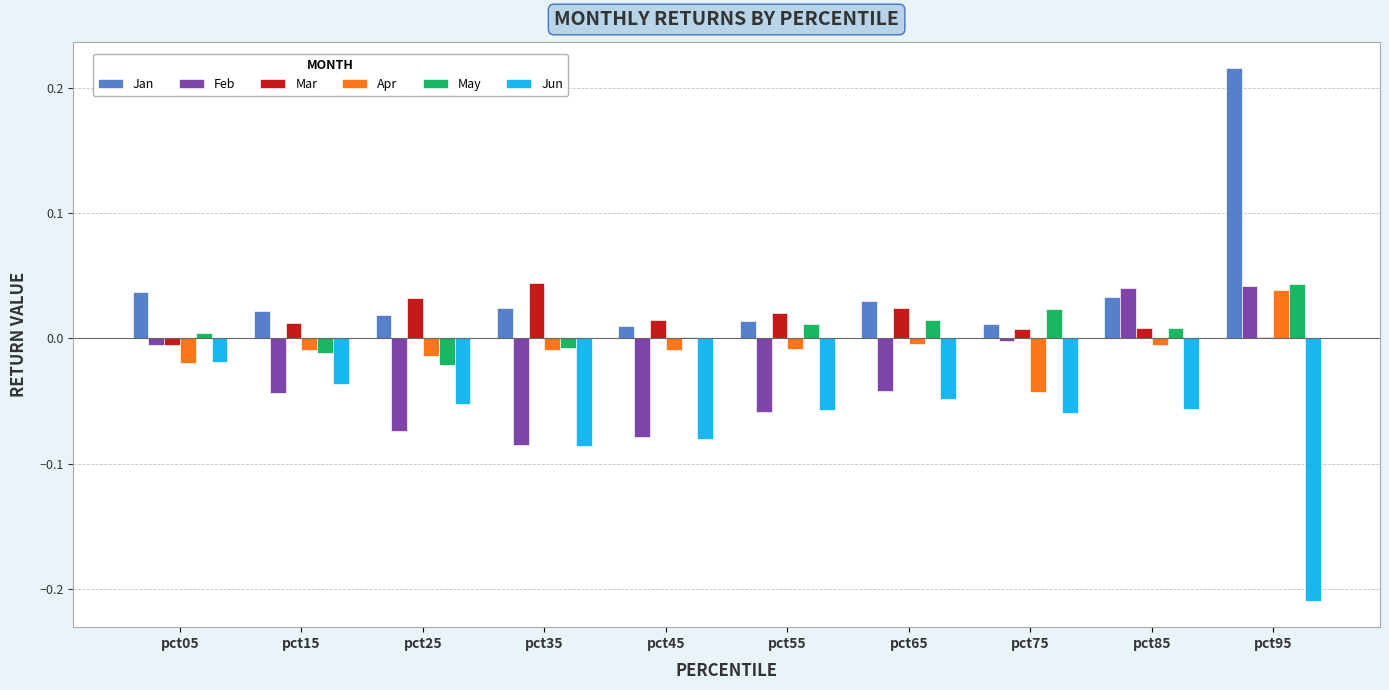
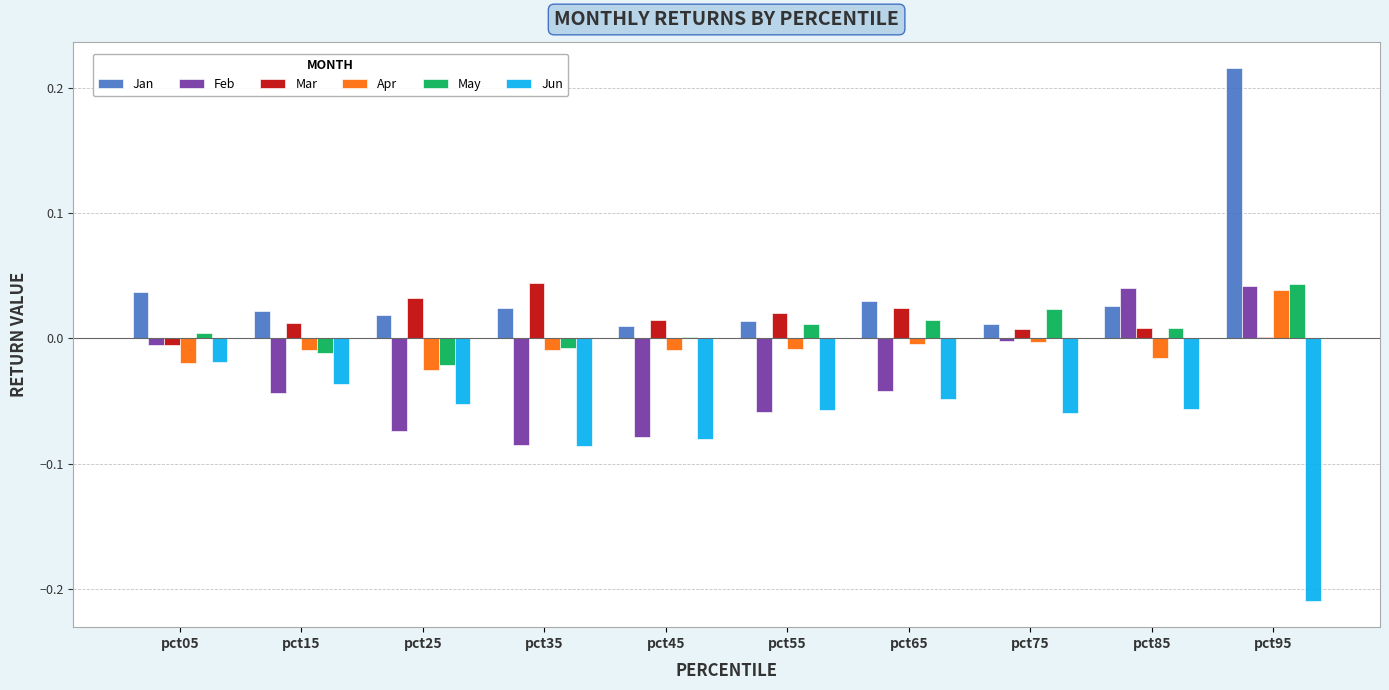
  {
    "Jan": {
      "pct05": 0.037,
      "pct15": 0.022,
      "pct25": 0.019,
      "pct35": 0.024,
      "pct45": 0.010,
      "pct55": 0.014,
      "pct65": 0.030,
      "pct75": 0.011,
-     "pct85": 0.033,
+     "pct85": 0.026,
      "pct95": 0.216
    },
    "Feb": {
      "pct05": -0.005,
      "pct15": -0.043,
      "pct25": -0.074,
      "pct35": -0.085,
      "pct45": -0.079,
      "pct55": -0.059,
      "pct65": -0.042,
      "pct85": 0.040,
      "pct95": 0.042
    },
    "Mar": {
      "pct05": -0.005,
      "pct15": 0.012,
      "pct25": 0.032,
      "pct35": 0.044,
      "pct45": 0.015,
      "pct55": 0.021,
      "pct65": 0.024,
      "pct75": 0.008,
      "pct85": 0.008
    },
    "Apr": {
      "pct05": -0.020,
      "pct15": -0.009,
-     "pct25": -0.014,
+     "pct25": -0.025,
      "pct35": -0.009,
      "pct45": -0.009,
      "pct55": -0.009,
      "pct65": -0.004,
-     "pct75": -0.043,
-     "pct85": -0.005,
+     "pct75": -0.003,
+     "pct85": -0.016,
      "pct95": 0.038
    },
    "May": {
      "pct05": 0.005,
      "pct15": -0.011,
      "pct25": -0.021,
      "pct35": -0.008,
      "pct55": 0.012,
      "pct65": 0.015,
      "pct75": 0.024,
      "pct85": 0.009,
      "pct95": 0.043
    },
    "Jun": {
      "pct05": -0.019,
      "pct15": -0.037,
      "pct25": -0.052,
      "pct35": -0.086,
      "pct45": -0.081,
      "pct55": -0.057,
      "pct65": -0.048,
      "pct75": -0.060,
      "pct85": -0.056,
      "pct95": -0.209
    }
  }
